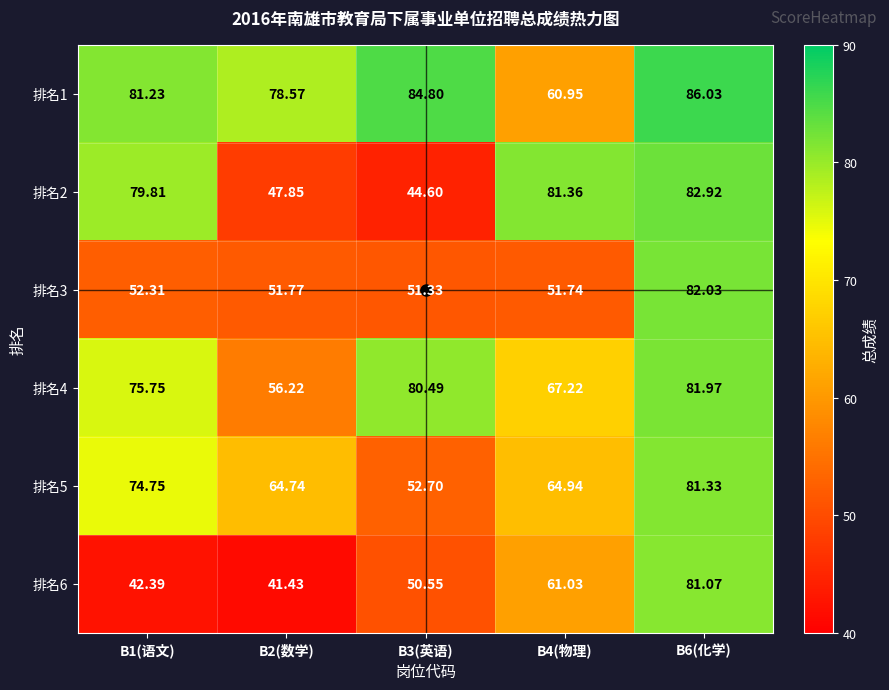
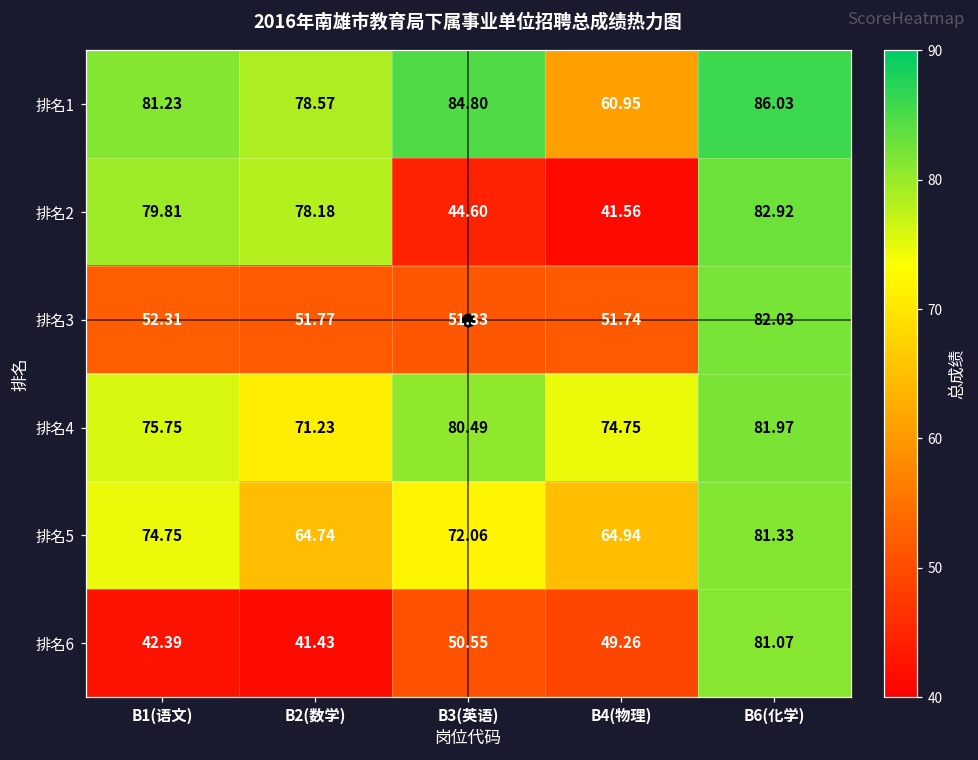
  {
    "排名1": {
      "B1(语文)": 81.23,
      "B2(数学)": 78.57,
      "B3(英语)": 84.80,
      "B4(物理)": 60.95,
      "B6(化学)": 86.03
    },
    "排名2": {
      "B1(语文)": 79.81,
-     "B2(数学)": 47.85,
+     "B2(数学)": 78.18,
      "B3(英语)": 44.60,
-     "B4(物理)": 81.36,
+     "B4(物理)": 41.56,
      "B6(化学)": 82.92
    },
    "排名3": {
      "B1(语文)": 52.31,
      "B2(数学)": 51.77,
      "B4(物理)": 51.74,
      "B6(化学)": 82.03
    },
    "排名4": {
      "B1(语文)": 75.75,
-     "B2(数学)": 56.22,
+     "B2(数学)": 71.23,
      "B3(英语)": 80.49,
-     "B4(物理)": 67.22,
+     "B4(物理)": 74.75,
      "B6(化学)": 81.97
    },
    "排名5": {
      "B1(语文)": 74.75,
      "B2(数学)": 64.74,
-     "B3(英语)": 52.70,
+     "B3(英语)": 72.06,
      "B4(物理)": 64.94,
      "B6(化学)": 81.33
    },
    "排名6": {
      "B1(语文)": 42.39,
      "B2(数学)": 41.43,
      "B3(英语)": 50.55,
-     "B4(物理)": 61.03,
+     "B4(物理)": 49.26,
      "B6(化学)": 81.07
    }
  }
